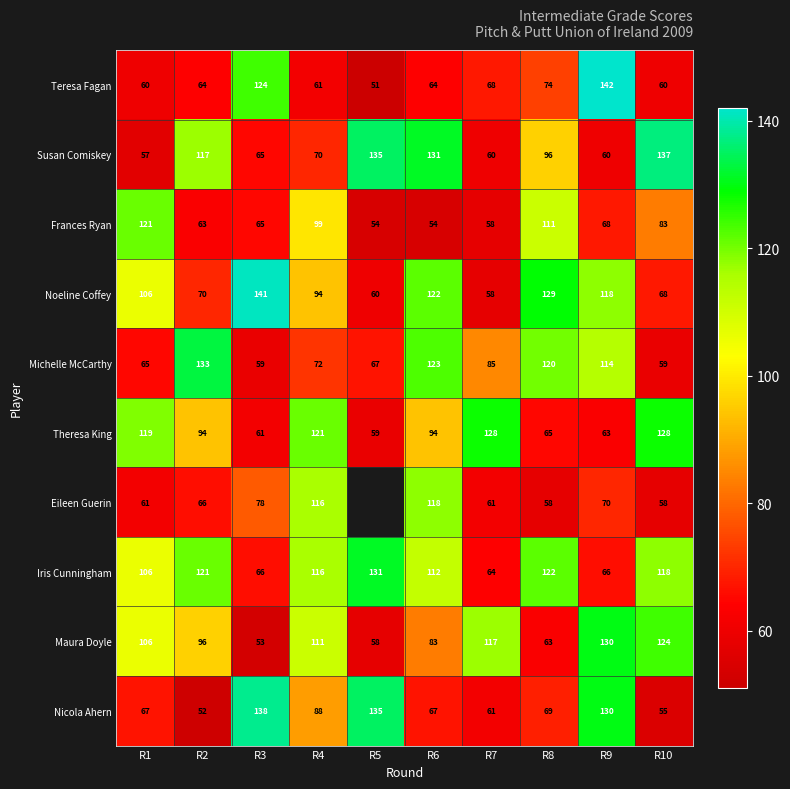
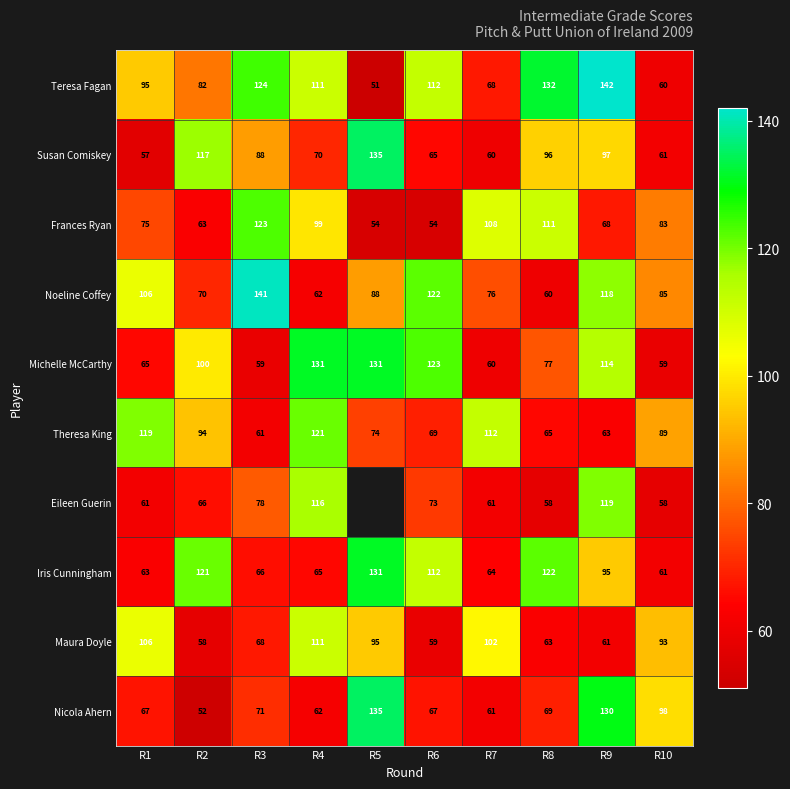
  {
    "Teresa Fagan": {
-     "R1": 60,
-     "R2": 64,
+     "R1": 95,
+     "R2": 82,
      "R3": 124,
-     "R4": 61,
+     "R4": 111,
      "R5": 51,
-     "R6": 64,
+     "R6": 112,
      "R7": 68,
-     "R8": 74,
+     "R8": 132,
      "R9": 142,
      "R10": 60
    },
    "Susan Comiskey": {
      "R1": 57,
      "R2": 117,
-     "R3": 65,
+     "R3": 88,
      "R4": 70,
      "R5": 135,
-     "R6": 131,
+     "R6": 65,
      "R7": 60,
      "R8": 96,
-     "R9": 60,
-     "R10": 137
+     "R9": 97,
+     "R10": 61
    },
    "Frances Ryan": {
-     "R1": 121,
+     "R1": 75,
      "R2": 63,
-     "R3": 65,
+     "R3": 123,
      "R4": 99,
      "R5": 54,
      "R6": 54,
-     "R7": 58,
+     "R7": 108,
      "R8": 111,
      "R9": 68,
      "R10": 83
    },
    "Noeline Coffey": {
      "R1": 106,
      "R2": 70,
      "R3": 141,
-     "R4": 94,
-     "R5": 60,
+     "R4": 62,
+     "R5": 88,
      "R6": 122,
-     "R7": 58,
-     "R8": 129,
+     "R7": 76,
+     "R8": 60,
      "R9": 118,
-     "R10": 68
+     "R10": 85
    },
    "Michelle McCarthy": {
      "R1": 65,
-     "R2": 133,
+     "R2": 100,
      "R3": 59,
-     "R4": 72,
-     "R5": 67,
+     "R4": 131,
+     "R5": 131,
      "R6": 123,
-     "R7": 85,
-     "R8": 120,
+     "R7": 60,
+     "R8": 77,
      "R9": 114,
      "R10": 59
    },
    "Theresa King": {
      "R1": 119,
      "R2": 94,
      "R3": 61,
      "R4": 121,
-     "R5": 59,
-     "R6": 94,
-     "R7": 128,
+     "R5": 74,
+     "R6": 69,
+     "R7": 112,
      "R8": 65,
      "R9": 63,
-     "R10": 128
+     "R10": 89
    },
    "Eileen Guerin": {
      "R1": 61,
      "R2": 66,
      "R3": 78,
      "R4": 116,
-     "R6": 118,
+     "R6": 73,
      "R7": 61,
      "R8": 58,
-     "R9": 70,
+     "R9": 119,
      "R10": 58
    },
    "Iris Cunningham": {
-     "R1": 106,
+     "R1": 63,
      "R2": 121,
      "R3": 66,
-     "R4": 116,
+     "R4": 65,
      "R5": 131,
      "R6": 112,
      "R7": 64,
      "R8": 122,
-     "R9": 66,
-     "R10": 118
+     "R9": 95,
+     "R10": 61
    },
    "Maura Doyle": {
      "R1": 106,
-     "R2": 96,
-     "R3": 53,
+     "R2": 58,
+     "R3": 68,
      "R4": 111,
-     "R5": 58,
-     "R6": 83,
-     "R7": 117,
+     "R5": 95,
+     "R6": 59,
+     "R7": 102,
      "R8": 63,
-     "R9": 130,
-     "R10": 124
+     "R9": 61,
+     "R10": 93
    },
    "Nicola Ahern": {
      "R1": 67,
      "R2": 52,
-     "R3": 138,
-     "R4": 88,
+     "R3": 71,
+     "R4": 62,
      "R5": 135,
      "R6": 67,
      "R7": 61,
      "R8": 69,
      "R9": 130,
-     "R10": 55
+     "R10": 98
    }
  }
